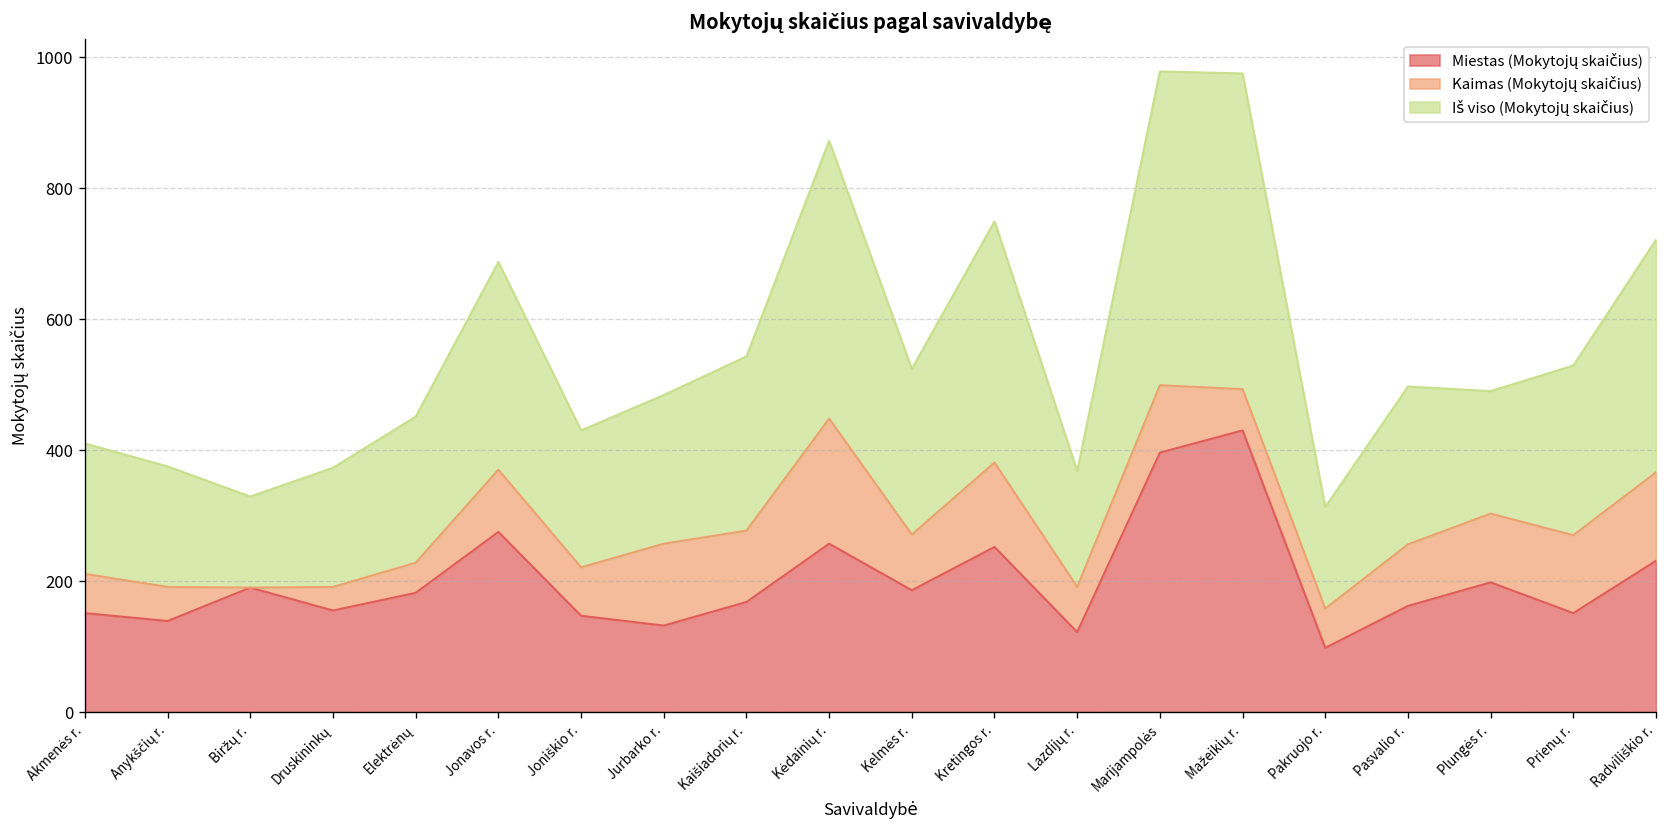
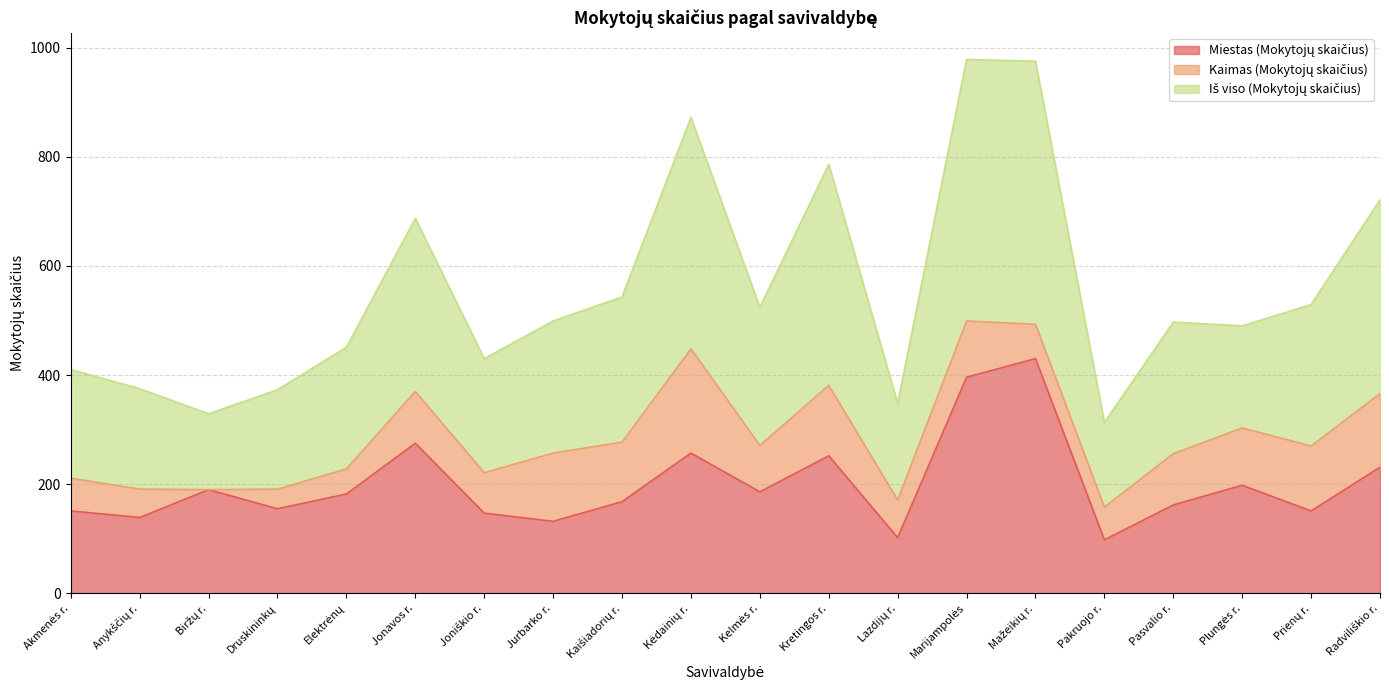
  {
    "Miestas (Mokytojų skaičius)": {
      "Akmenės r.": 150,
      "Anykščių r.": 140,
      "Druskininkų": 160,
      "Elektrėnų": 180,
      "Jonavos r.": 280,
      "Joniškio r.": 150,
      "Jurbarko r.": 130,
      "Kaišiadorių r.": 170,
      "Kėdainių r.": 260,
      "Kelmės r.": 190,
      "Kretingos r.": 250,
-     "Lazdijų r.": 120,
+     "Lazdijų r.": 100,
      "Marijampolės": 400,
      "Mažeikių r.": 430,
      "Pakruojo r.": 100,
      "Pasvalio r.": 160,
      "Plungės r.": 200,
      "Prienų r.": 150,
      "Radviliškio r.": 230
    },
    "Kaimas (Mokytojų skaičius)": {
      "Akmenės r.": 60,
      "Anykščių r.": 50,
      "Druskininkų": 40,
      "Elektrėnų": 50,
      "Jonavos r.": 100,
      "Joniškio r.": 70,
      "Jurbarko r.": 130,
      "Kaišiadorių r.": 110,
      "Kėdainių r.": 190,
      "Kelmės r.": 90,
      "Kretingos r.": 130,
      "Lazdijų r.": 70,
      "Marijampolės": 100,
      "Mažeikių r.": 60,
      "Pakruojo r.": 60,
      "Pasvalio r.": 90,
      "Plungės r.": 110,
      "Prienų r.": 120,
      "Radviliškio r.": 140
    },
    "Iš viso (Mokytojų skaičius)": {
      "Akmenės r.": 200,
      "Anykščių r.": 180,
      "Biržų r.": 140,
      "Druskininkų": 180,
      "Elektrėnų": 220,
      "Jonavos r.": 320,
      "Joniškio r.": 210,
-     "Jurbarko r.": 230,
+     "Jurbarko r.": 240,
      "Kaišiadorių r.": 270,
      "Kėdainių r.": 420,
      "Kelmės r.": 250,
-     "Kretingos r.": 370,
+     "Kretingos r.": 410,
      "Lazdijų r.": 180,
      "Marijampolės": 480,
      "Mažeikių r.": 480,
      "Pakruojo r.": 160,
      "Pasvalio r.": 240,
      "Plungės r.": 190,
      "Prienų r.": 260,
      "Radviliškio r.": 360
    }
  }
